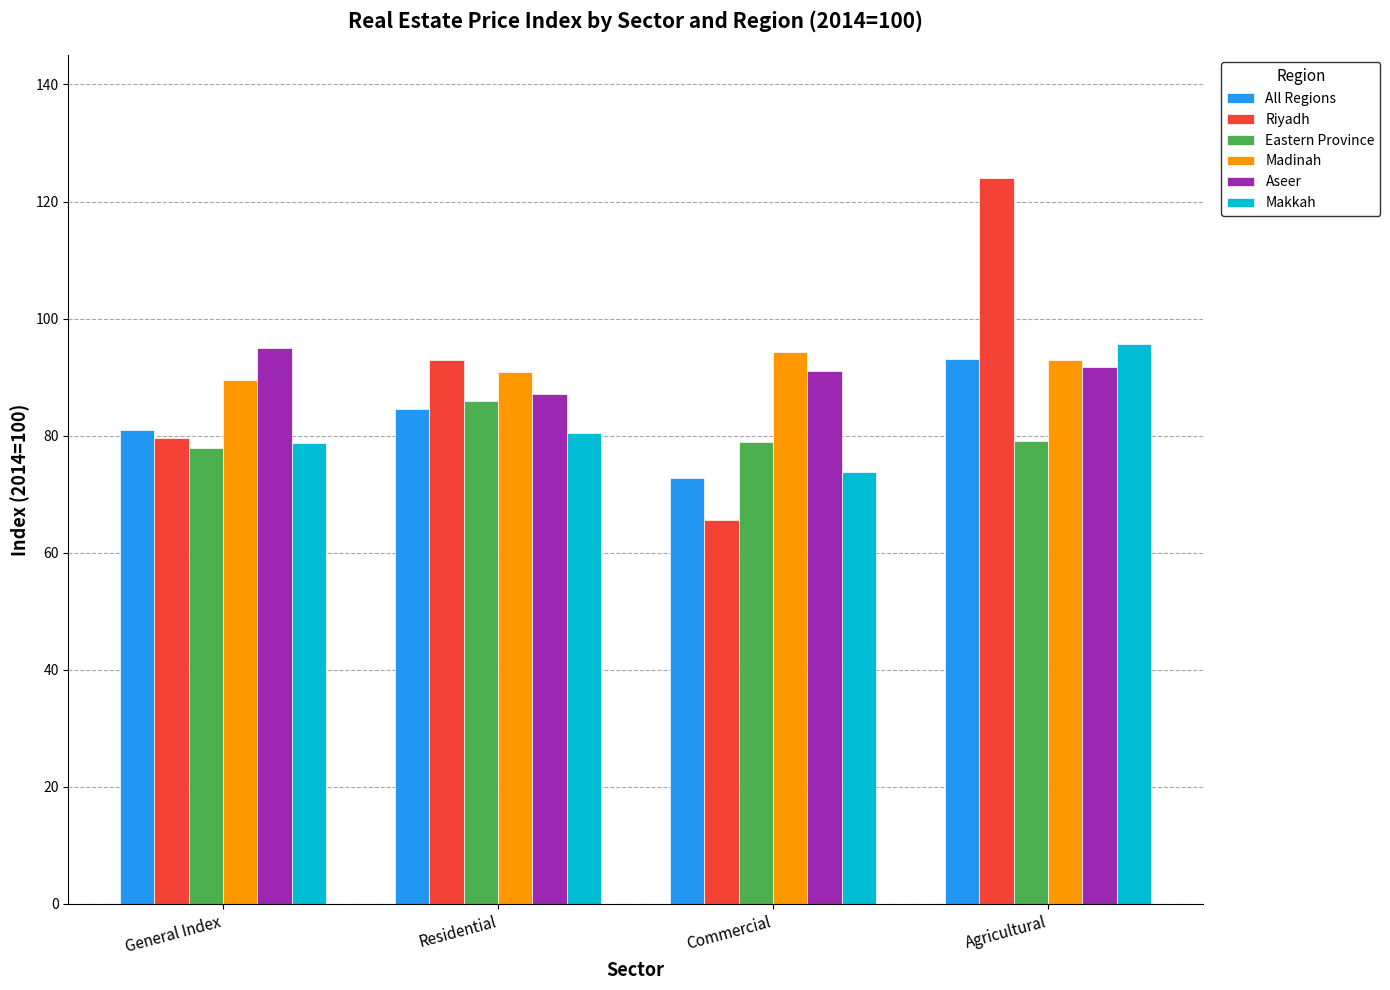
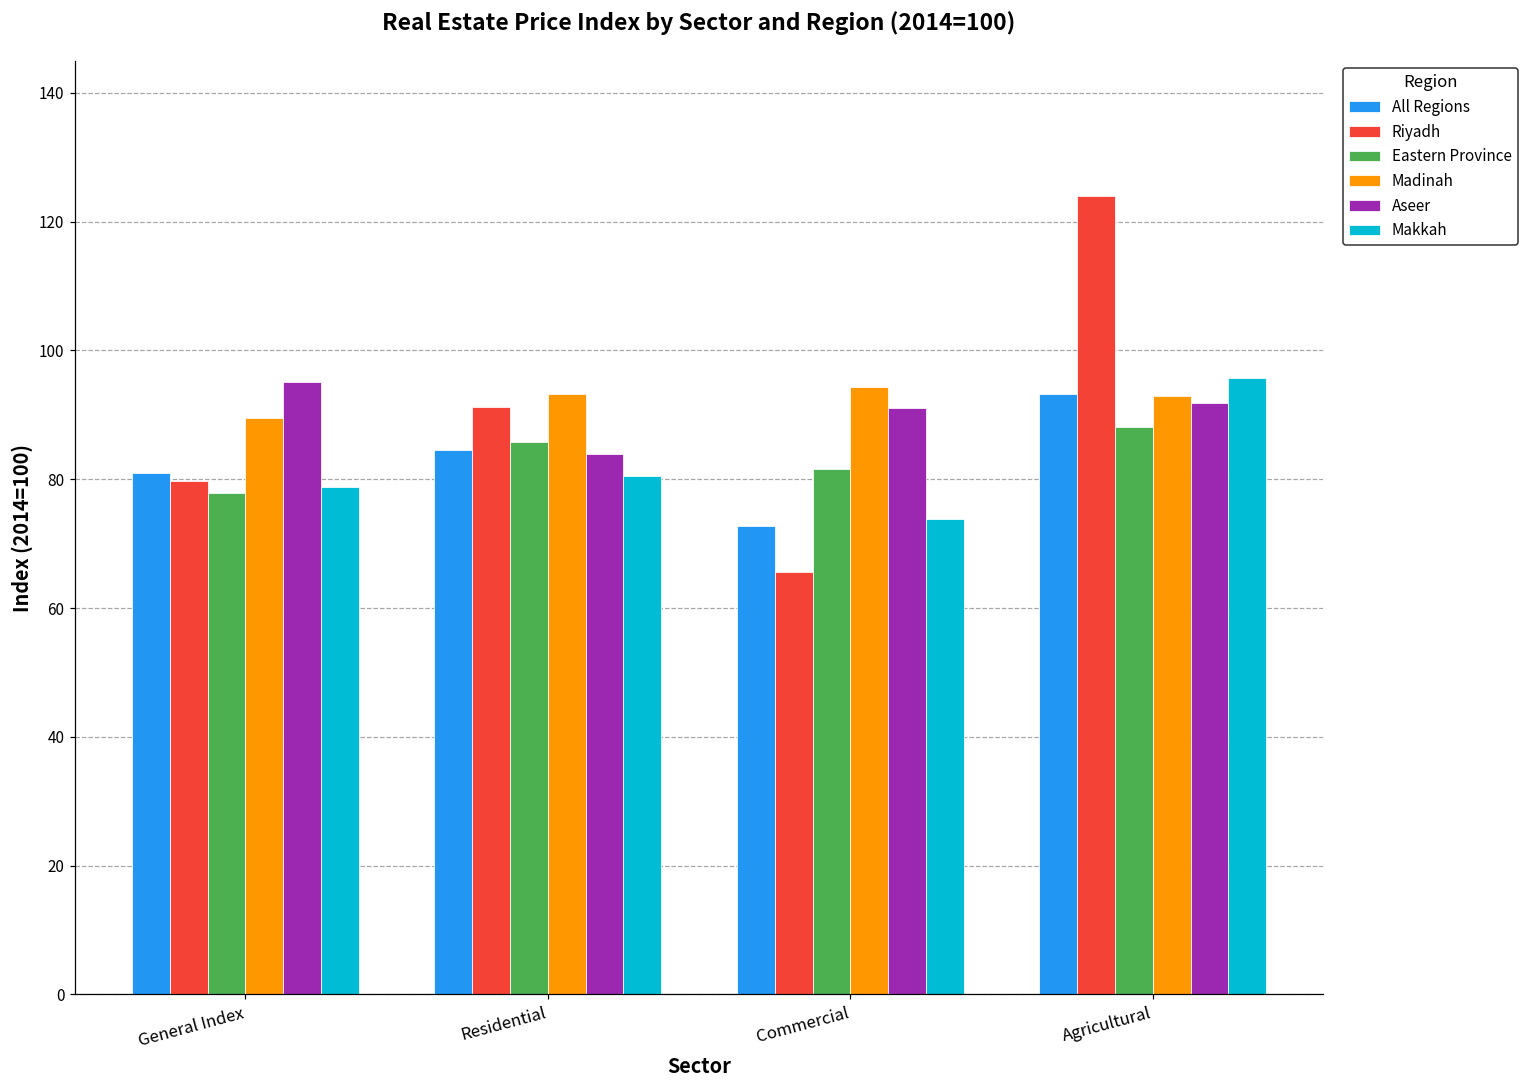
  {
    "Riyadh": {
      "General Index": 80,
-     "Residential": 93,
+     "Residential": 91,
      "Commercial": 66,
      "Agricultural": 124
    },
    "Eastern Province": {
      "General Index": 78,
      "Residential": 86,
-     "Commercial": 79,
-     "Agricultural": 79
+     "Commercial": 82,
+     "Agricultural": 88
    },
    "Madinah": {
      "General Index": 89,
-     "Residential": 91,
+     "Residential": 93,
      "Commercial": 94,
      "Agricultural": 93
    },
    "Aseer": {
      "General Index": 95,
-     "Residential": 87,
+     "Residential": 84,
      "Commercial": 91,
      "Agricultural": 92
    }
  }
